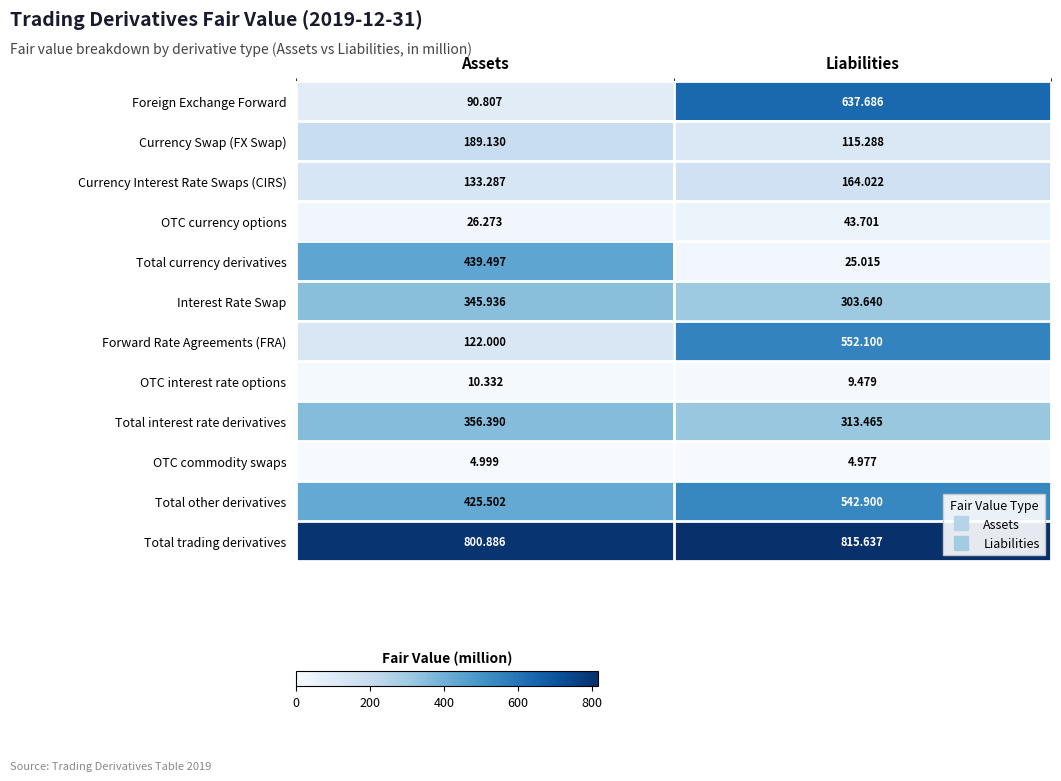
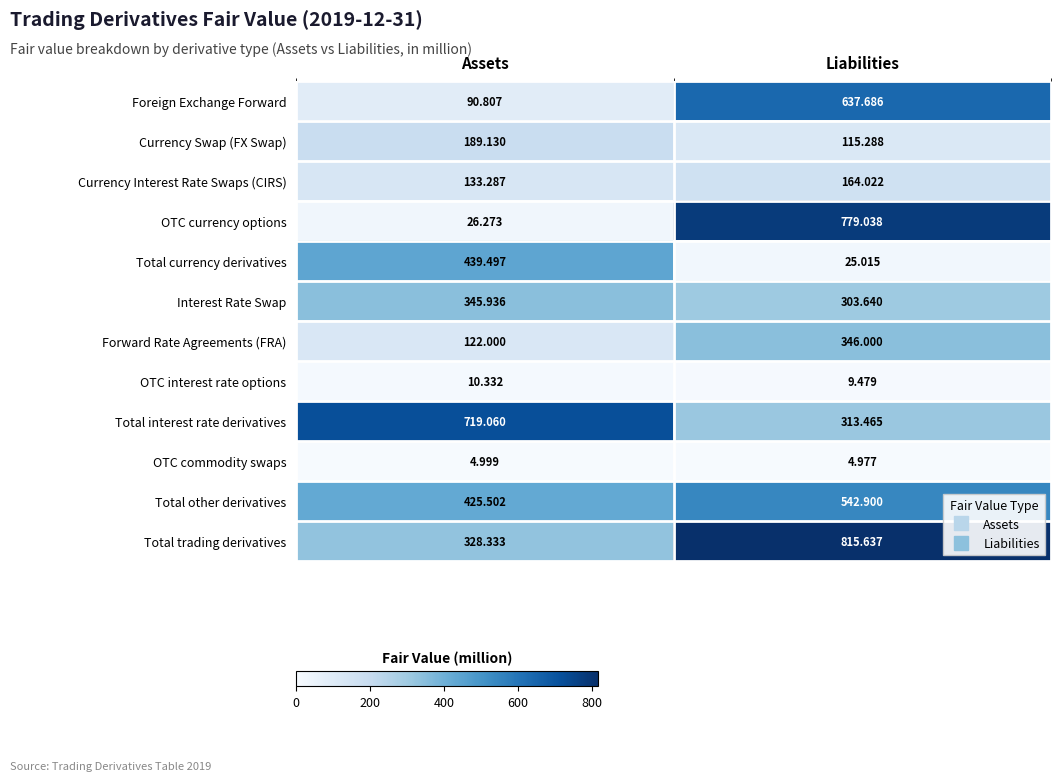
  {
    "Foreign Exchange Forward": {
      "Assets": 90.807,
      "Liabilities": 637.686
    },
    "Currency Swap (FX Swap)": {
      "Assets": 189.130,
      "Liabilities": 115.288
    },
    "Currency Interest Rate Swaps (CIRS)": {
      "Assets": 133.287,
      "Liabilities": 164.022
    },
    "OTC currency options": {
      "Assets": 26.273,
-     "Liabilities": 43.701
+     "Liabilities": 779.038
    },
    "Total currency derivatives": {
      "Assets": 439.497,
      "Liabilities": 25.015
    },
    "Interest Rate Swap": {
      "Assets": 345.936,
      "Liabilities": 303.640
    },
    "Forward Rate Agreements (FRA)": {
      "Assets": 122.000,
-     "Liabilities": 552.100
+     "Liabilities": 346.000
    },
    "OTC interest rate options": {
      "Assets": 10.332,
      "Liabilities": 9.479
    },
    "Total interest rate derivatives": {
-     "Assets": 356.390,
+     "Assets": 719.060,
      "Liabilities": 313.465
    },
    "OTC commodity swaps": {
      "Assets": 4.999,
      "Liabilities": 4.977
    },
    "Total other derivatives": {
      "Assets": 425.502,
      "Liabilities": 542.900
    },
    "Total trading derivatives": {
-     "Assets": 800.886,
+     "Assets": 328.333,
      "Liabilities": 815.637
    }
  }
